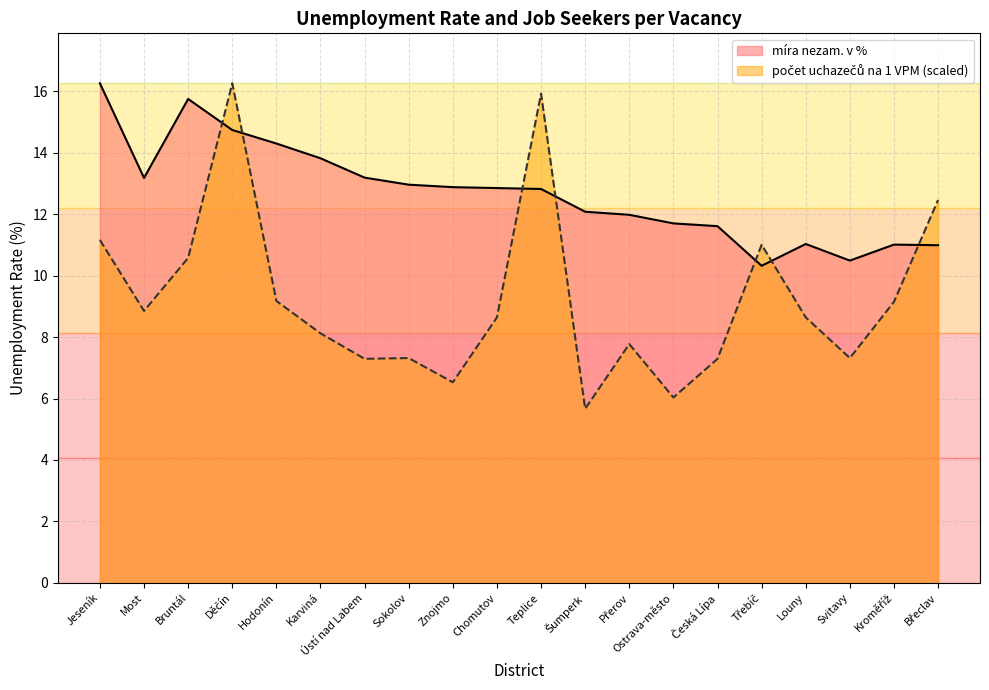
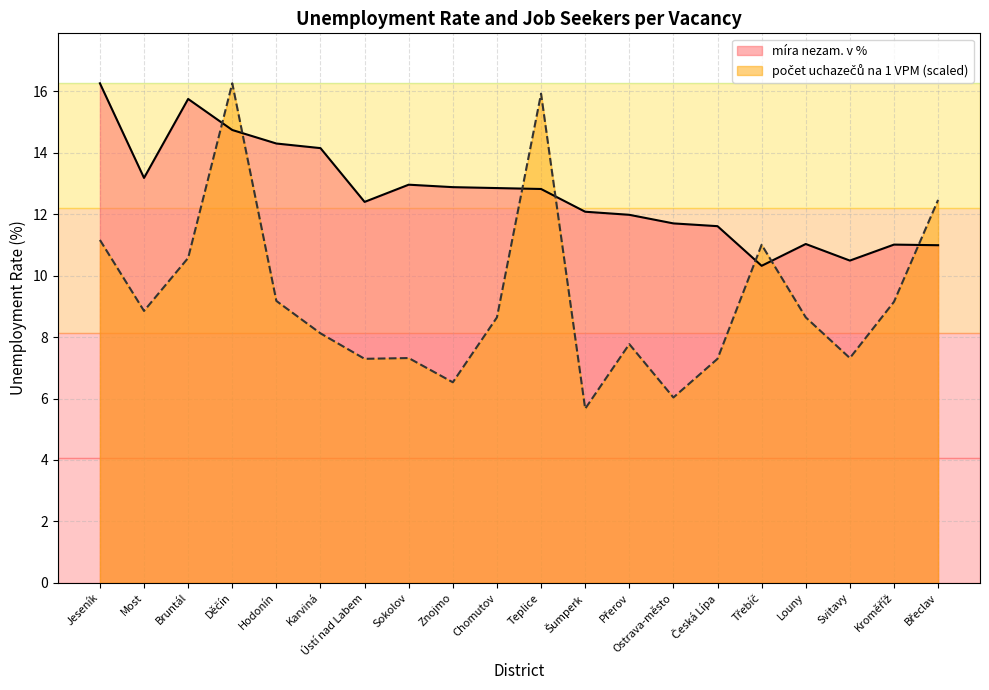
  {
    "míra nezam. v %": {
      "Jeseník": 16.3,
      "Most": 13.2,
      "Bruntál": 15.8,
      "Děčín": 14.7,
      "Hodonín": 14.3,
-     "Karviná": 13.8,
-     "Ústí nad Labem": 13.2,
+     "Karviná": 14.2,
+     "Ústí nad Labem": 12.4,
      "Sokolov": 13.0,
      "Znojmo": 12.9,
      "Chomutov": 12.9,
      "Teplice": 12.8,
      "Šumperk": 12.1,
      "Přerov": 12.0,
      "Ostrava-město": 11.7,
      "Česká Lípa": 11.6,
      "Třebíč": 10.3,
      "Louny": 11.0,
      "Svitavy": 10.5,
      "Kroměříž": 11.0,
      "Břeclav": 11.0
    },
    "počet uchazečů na 1 VPM (scaled)": {
      "Jeseník": 11.2,
      "Most": 8.9,
      "Bruntál": 10.6,
      "Děčín": 16.3,
      "Hodonín": 9.2,
      "Karviná": 8.1,
      "Ústí nad Labem": 7.3,
      "Sokolov": 7.3,
      "Znojmo": 6.5,
      "Chomutov": 8.6,
      "Teplice": 15.9,
      "Šumperk": 5.7,
      "Přerov": 7.8,
      "Ostrava-město": 6.0,
      "Česká Lípa": 7.3,
      "Třebíč": 11.0,
      "Louny": 8.6,
      "Svitavy": 7.3,
      "Kroměříž": 9.1,
      "Břeclav": 12.5
    }
  }
